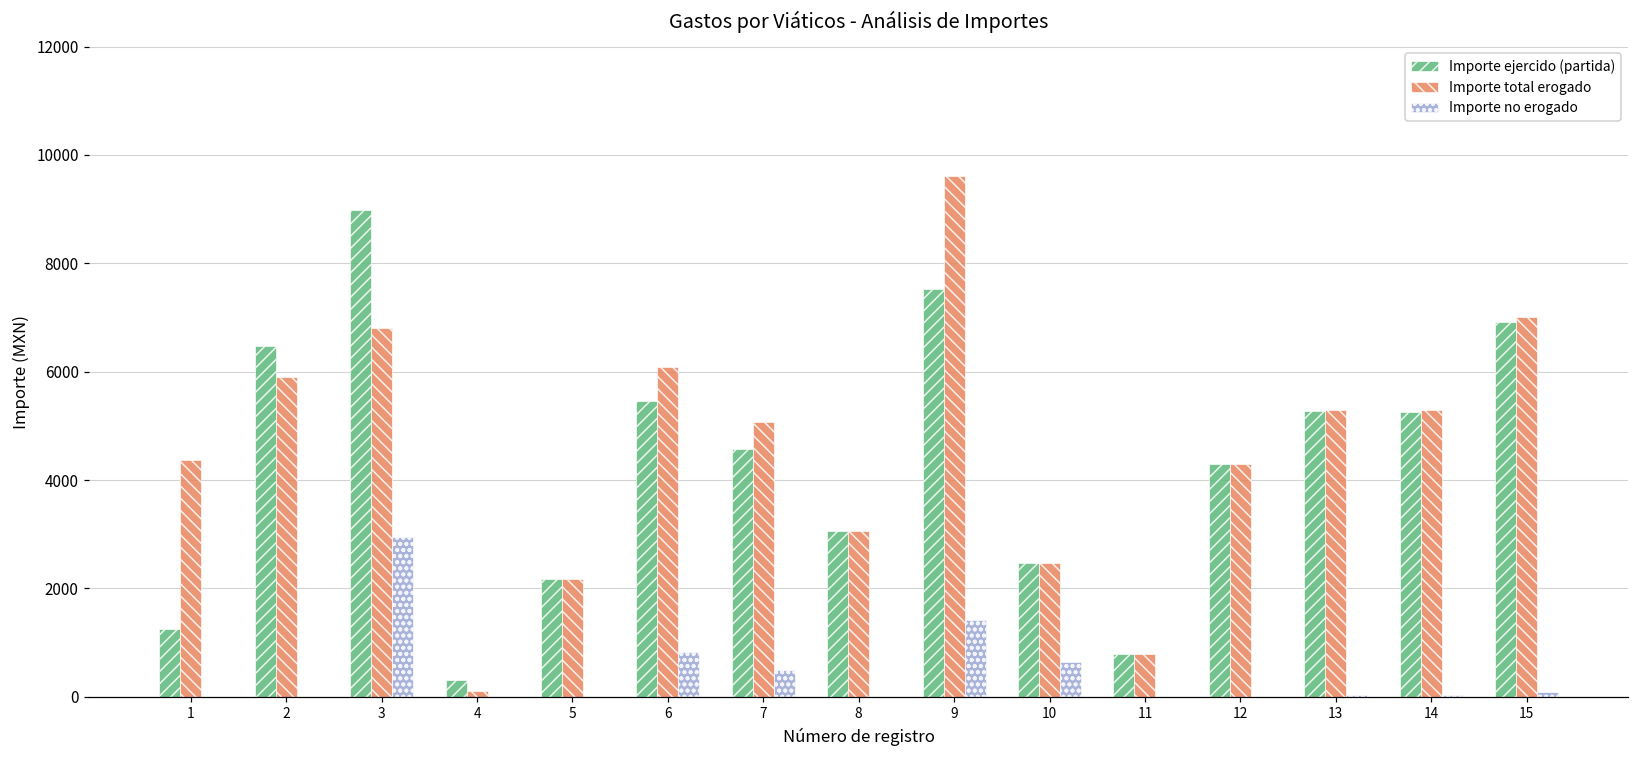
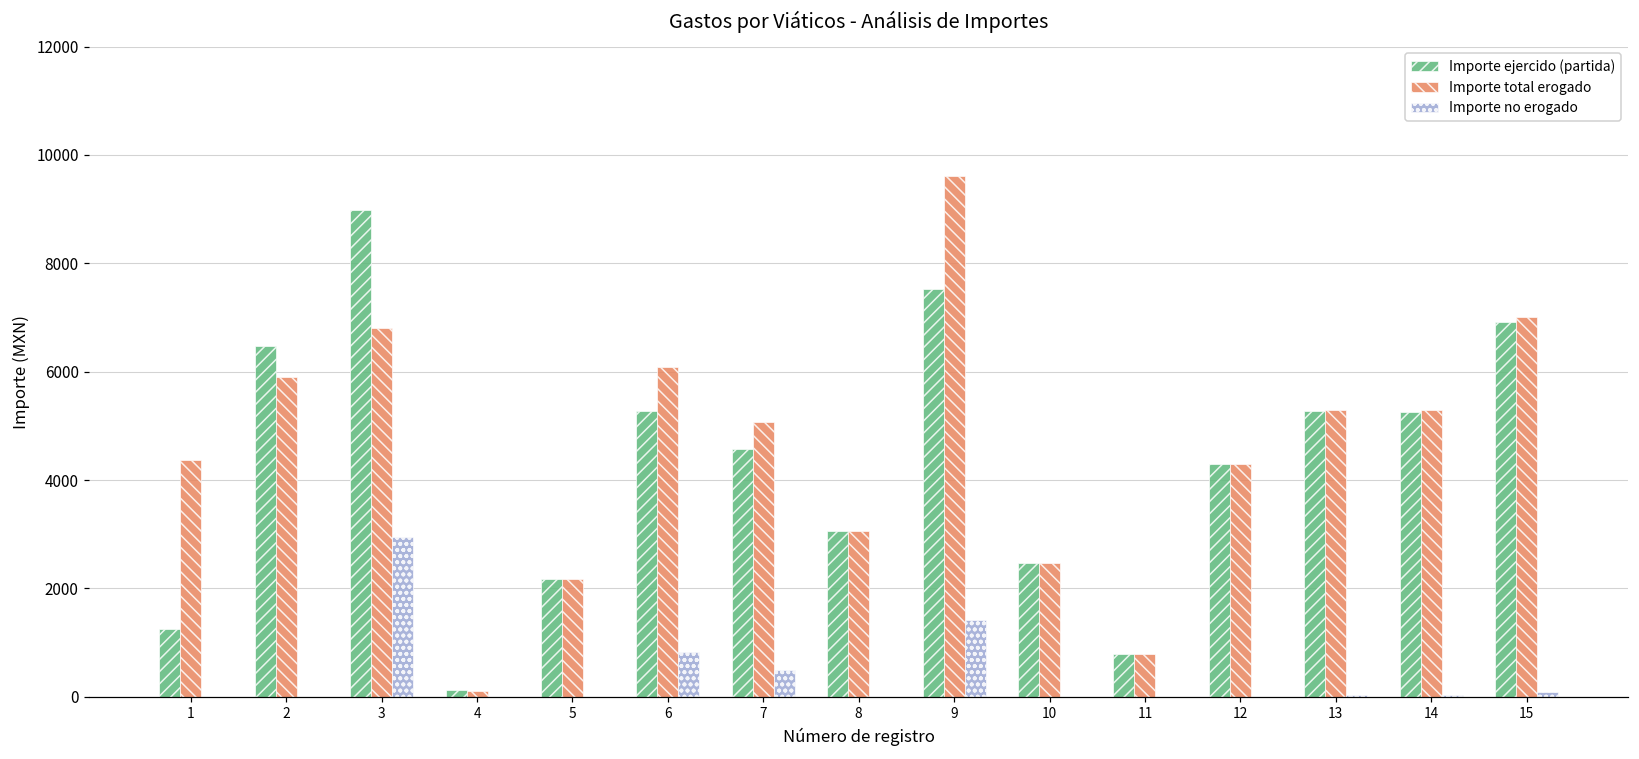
  {
    "Importe ejercido (partida)": {
      "1": 1300,
      "2": 6500,
      "3": 9000,
-     "4": 300,
+     "4": 100,
      "5": 2200,
-     "6": 5500,
+     "6": 5300,
      "7": 4600,
      "8": 3100,
      "9": 7500,
      "10": 2500,
      "11": 800,
      "12": 4300,
      "13": 5300,
      "14": 5300,
      "15": 6900
    },
    "Importe total erogado": {
      "1": 4400,
      "2": 5900,
      "3": 6800,
      "4": 100,
      "5": 2200,
      "6": 6100,
      "7": 5100,
      "8": 3100,
      "9": 9600,
      "10": 2500,
      "11": 800,
      "12": 4300,
      "13": 5300,
      "14": 5300,
      "15": 7000
    },
    "Importe no erogado": {
      "1": 0,
      "2": 0,
      "3": 2900,
      "4": 0,
      "5": 0,
      "6": 800,
      "7": 500,
      "8": 0,
      "9": 1400,
-     "10": 600,
+     "10": 0,
      "11": 0,
      "12": 0,
      "15": 100
    }
  }
